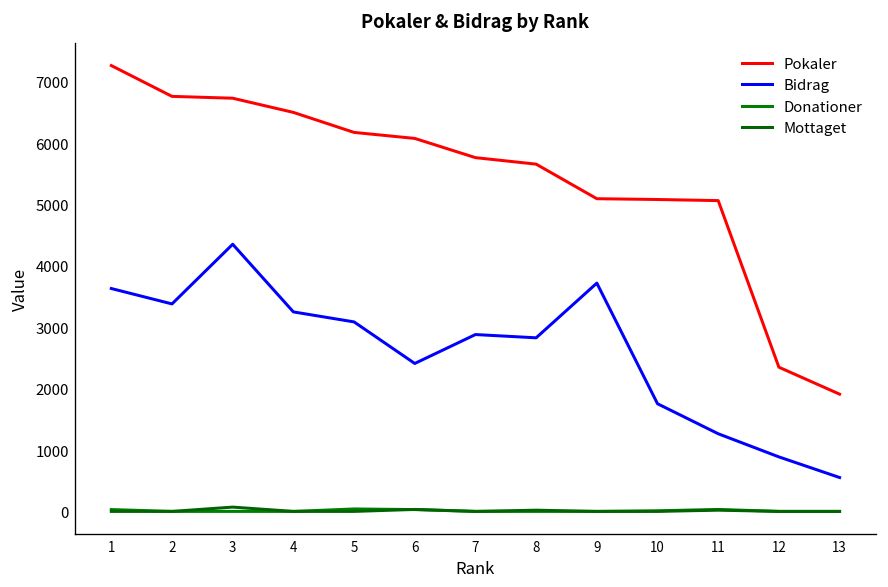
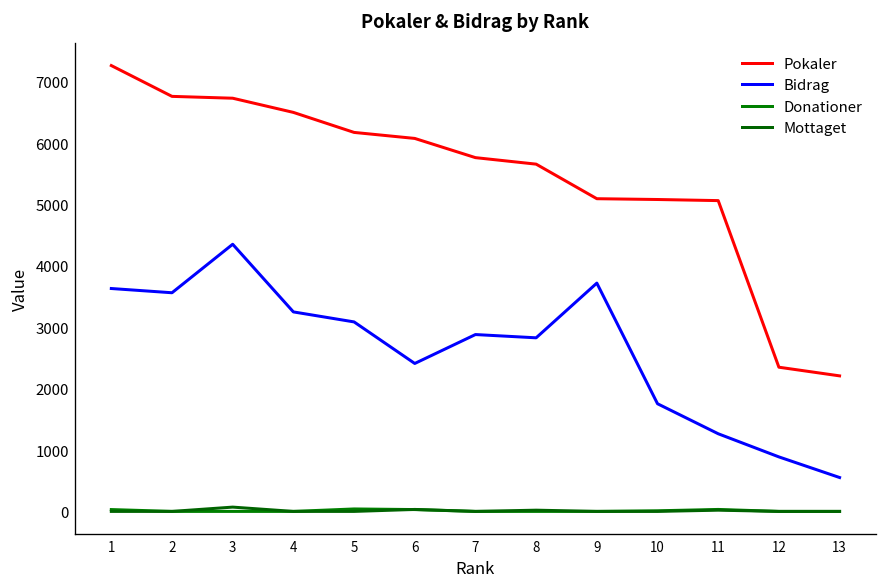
  {
    "Pokaler": {
      "1": 7300,
      "2": 6800,
      "3": 6700,
      "4": 6500,
      "5": 6200,
      "6": 6100,
      "7": 5800,
      "8": 5700,
      "9": 5100,
      "10": 5100,
      "11": 5100,
      "12": 2300,
-     "13": 1900
+     "13": 2200
    },
    "Bidrag": {
      "1": 3600,
-     "2": 3400,
+     "2": 3600,
      "3": 4400,
      "4": 3300,
      "5": 3100,
      "6": 2400,
      "7": 2900,
      "8": 2800,
      "9": 3700,
      "10": 1800,
      "11": 1300,
      "12": 900,
      "13": 600
    }
  }
